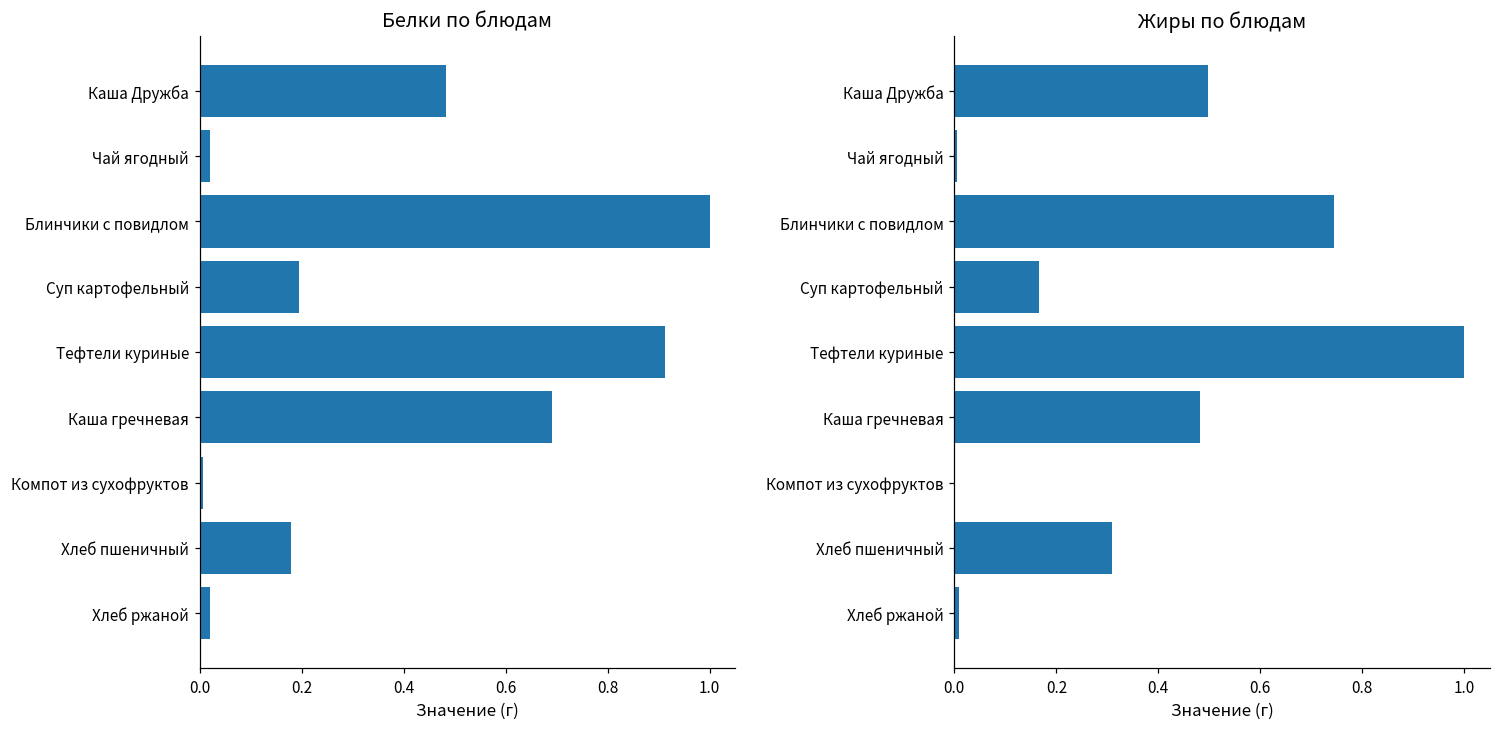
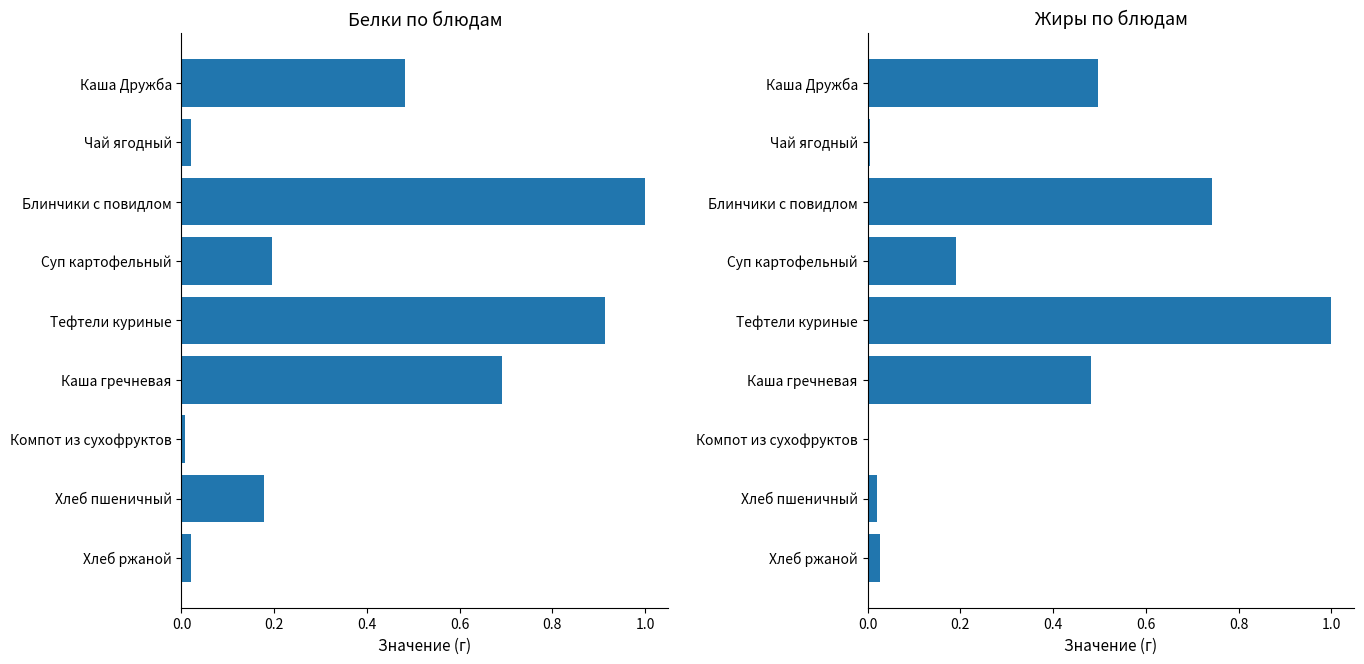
  {
    "Белки по блюдам": {
      "Каша Дружба": 0.48,
      "Чай ягодный": 0.02,
      "Блинчики с повидлом": 1.00,
      "Суп картофельный": 0.20,
      "Тефтели куриные": 0.91,
      "Каша гречневая": 0.69,
      "Компот из сухофруктов": 0.01,
      "Хлеб пшеничный": 0.18,
      "Хлеб ржаной": 0.02
    },
    "Жиры по блюдам": {
      "Каша Дружба": 0.50,
      "Блинчики с повидлом": 0.74,
-     "Суп картофельный": 0.17,
+     "Суп картофельный": 0.19,
      "Тефтели куриные": 1.00,
      "Каша гречневая": 0.48,
      "Компот из сухофруктов": 0.00,
-     "Хлеб пшеничный": 0.31,
-     "Хлеб ржаной": 0.01
+     "Хлеб пшеничный": 0.02,
+     "Хлеб ржаной": 0.03
    }
  }
